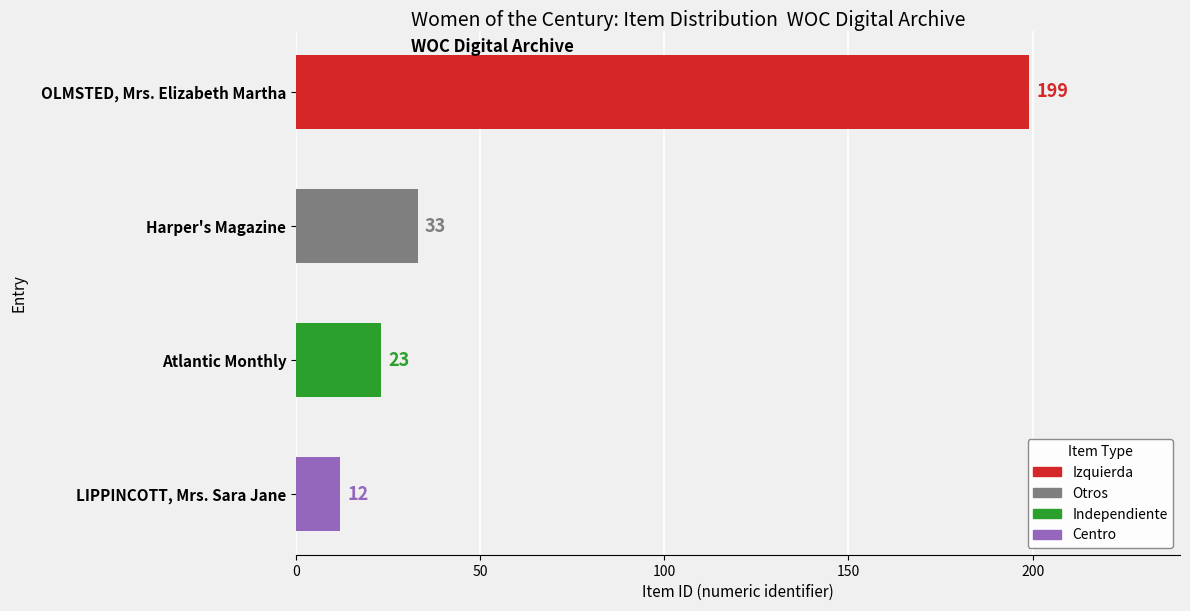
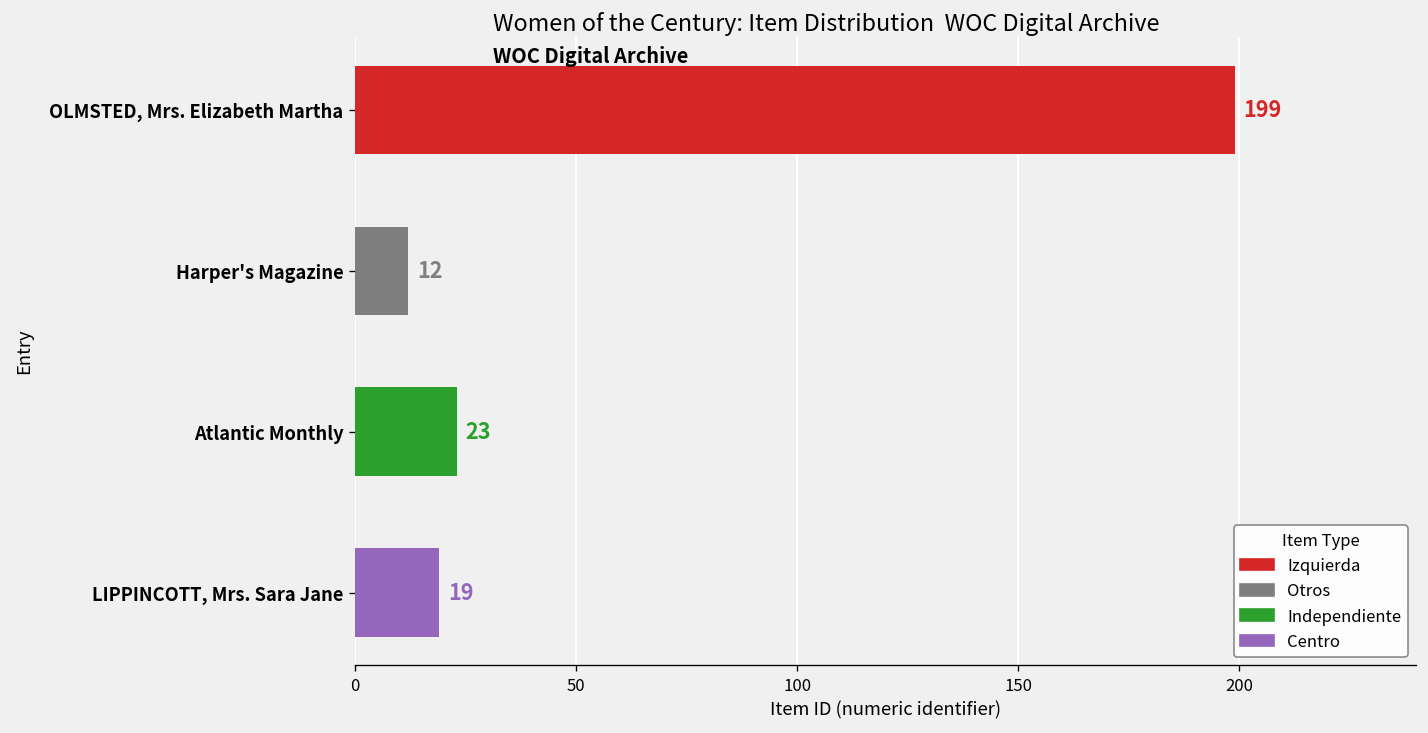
  {
    "Otros": {
-     "Harper's Magazine": 33
+     "Harper's Magazine": 12
    },
    "Independiente": {
      "Atlantic Monthly": 23
    },
    "Centro": {
-     "LIPPINCOTT, Mrs. Sara Jane": 12
+     "LIPPINCOTT, Mrs. Sara Jane": 19
    }
  }
